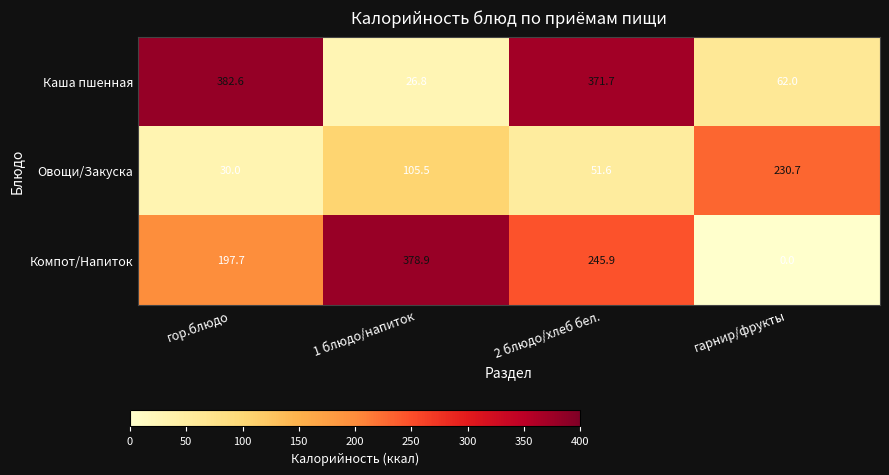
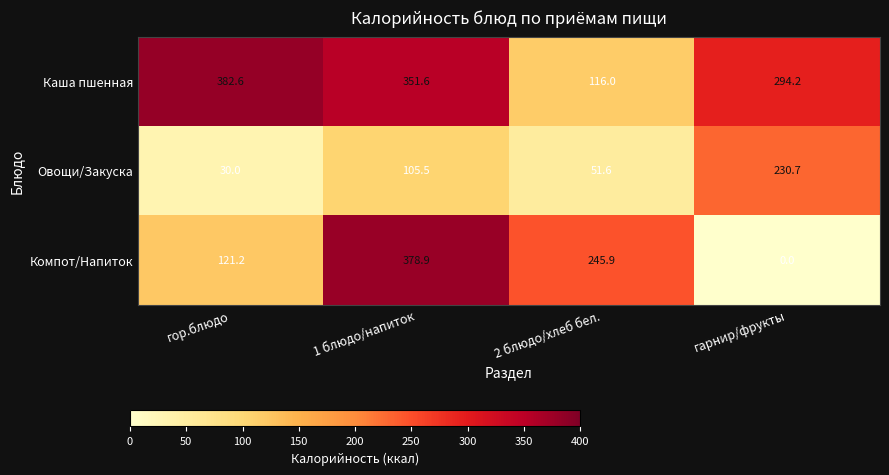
  {
    "Каша пшенная": {
      "гор.блюдо": 382.6,
-     "1 блюдо/напиток": 26.8,
-     "2 блюдо/хлеб бел.": 371.7,
-     "гарнир/фрукты": 62.0
+     "1 блюдо/напиток": 351.6,
+     "2 блюдо/хлеб бел.": 116.0,
+     "гарнир/фрукты": 294.2
    },
    "Овощи/Закуска": {
      "гор.блюдо": 30.0,
      "1 блюдо/напиток": 105.5,
      "2 блюдо/хлеб бел.": 51.6,
      "гарнир/фрукты": 230.7
    },
    "Компот/Напиток": {
-     "гор.блюдо": 197.7,
+     "гор.блюдо": 121.2,
      "1 блюдо/напиток": 378.9,
      "2 блюдо/хлеб бел.": 245.9,
      "гарнир/фрукты": 0.0
    }
  }
